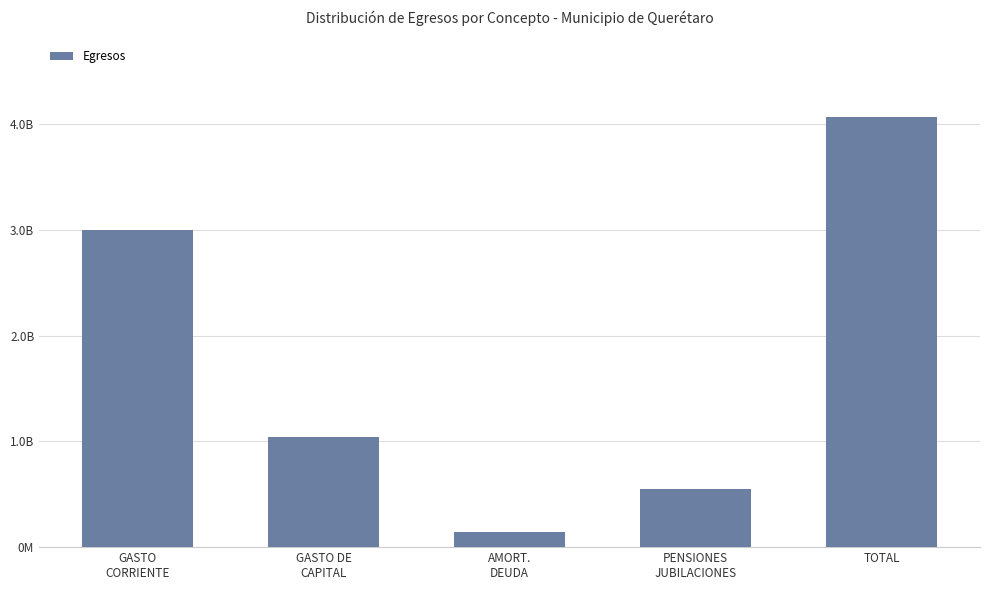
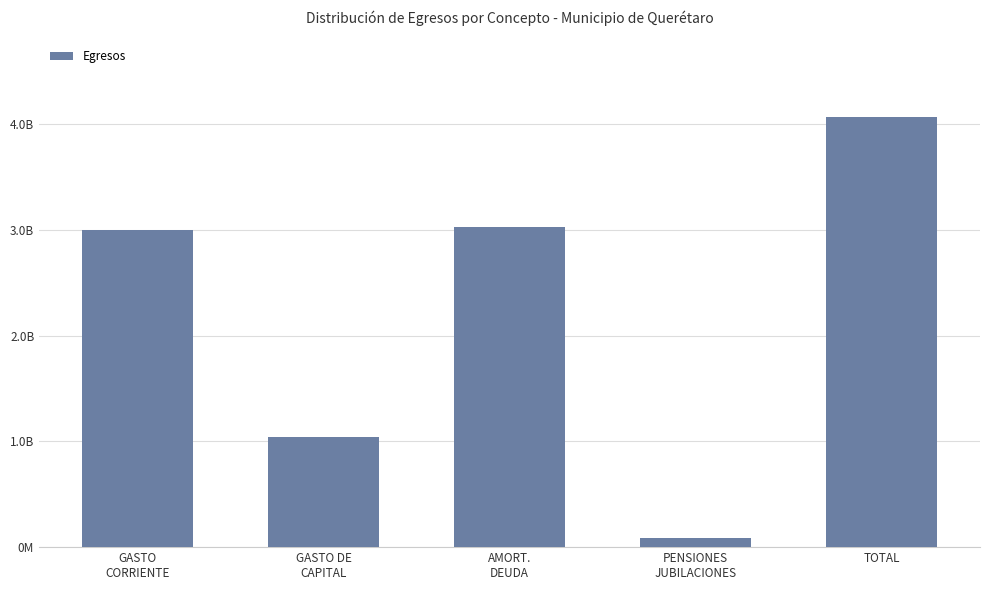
  {
    "GASTO CORRIENTE": 3000000000,
    "GASTO DE CAPITAL": 1040000000,
-   "AMORT. DEUDA": 140000000,
-   "PENSIONES JUBILACIONES": 550000000,
+   "AMORT. DEUDA": 3030000000,
+   "PENSIONES JUBILACIONES": 90000000,
    "TOTAL": 4070000000
  }
